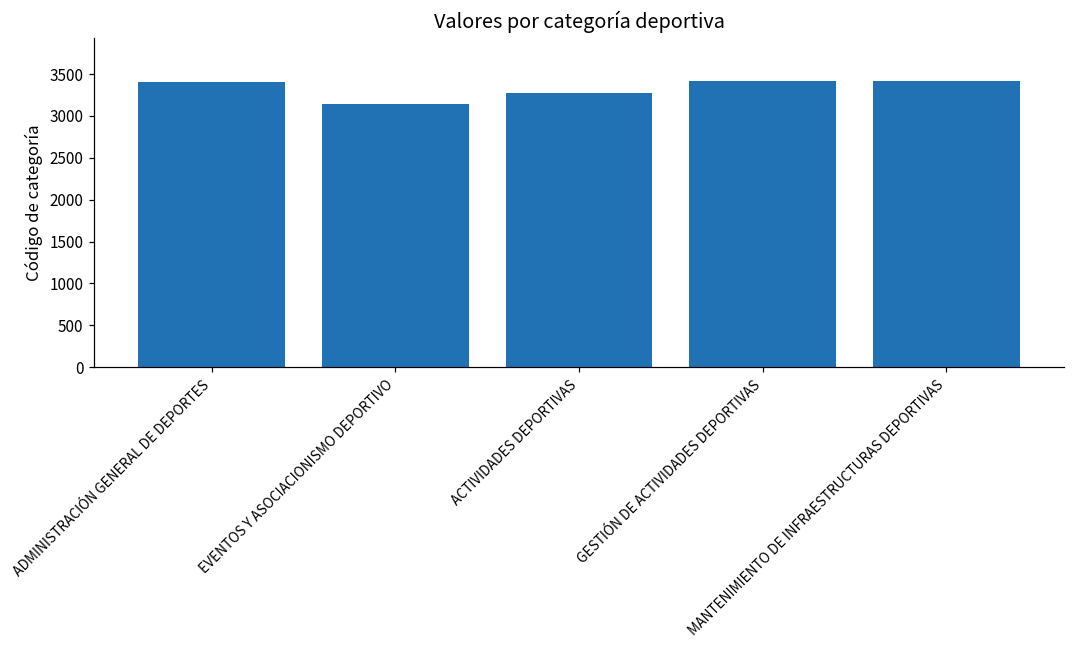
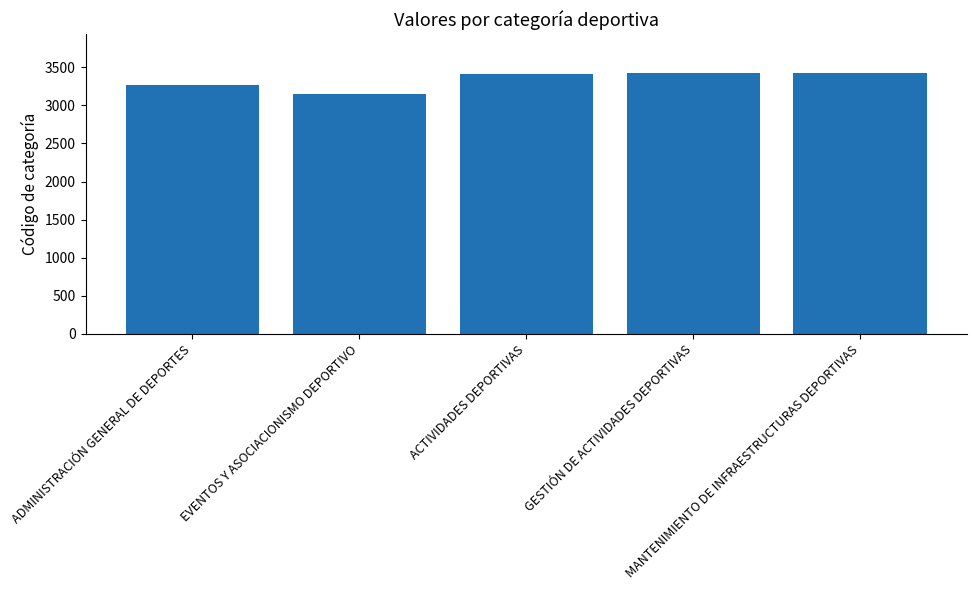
  {
-   "ADMINISTRACIÓN GENERAL DE DEPORTES": 3400,
+   "ADMINISTRACIÓN GENERAL DE DEPORTES": 3300,
    "EVENTOS Y ASOCIACIONISMO DEPORTIVO": 3100,
-   "ACTIVIDADES DEPORTIVAS": 3300,
+   "ACTIVIDADES DEPORTIVAS": 3400,
    "GESTIÓN DE ACTIVIDADES DEPORTIVAS": 3400,
    "MANTENIMIENTO DE INFRAESTRUCTURAS DEPORTIVAS": 3400
  }
